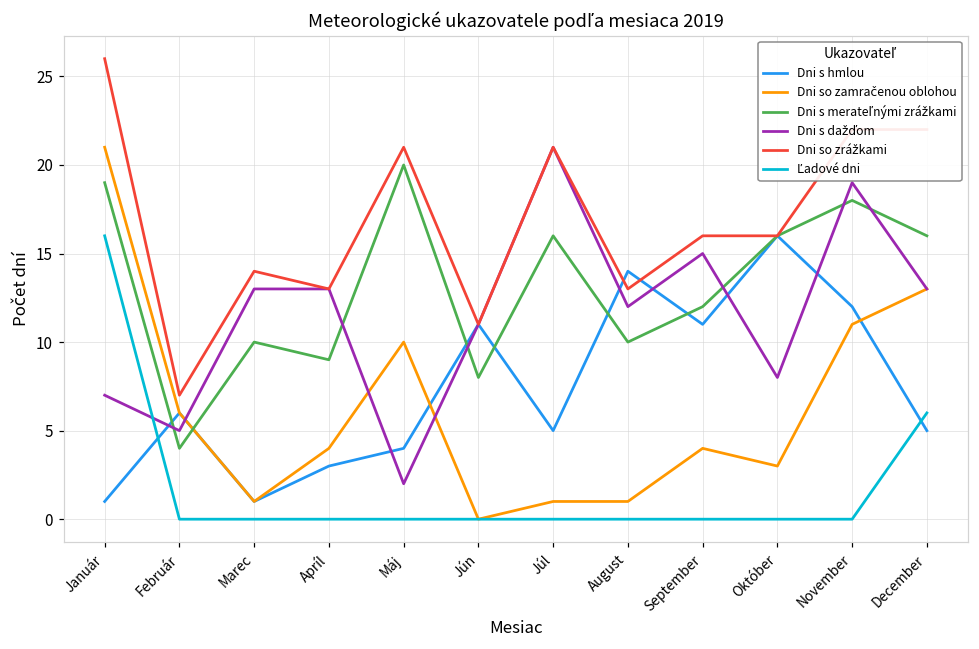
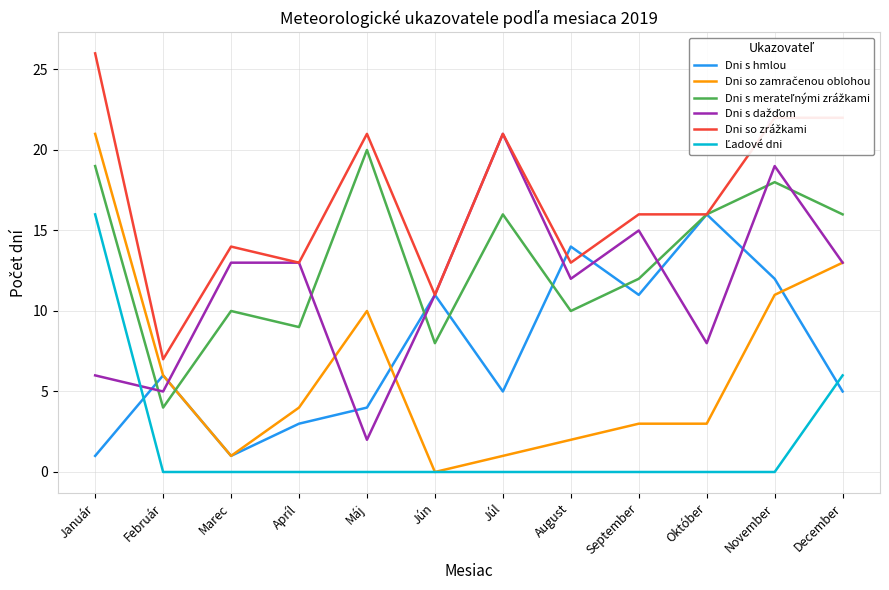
  {
    "Dni so zamračenou oblohou": {
      "Január": 21,
      "Apríl": 4,
      "Máj": 10,
      "Júl": 1,
-     "August": 1,
-     "September": 4,
+     "August": 2,
+     "September": 3,
      "Október": 3,
      "November": 11
    },
    "Dni s merateľnými zrážkami": {
      "Január": 19,
      "Február": 4,
      "Marec": 10,
      "Apríl": 9,
      "Máj": 20,
      "Jún": 8,
      "Júl": 16,
      "August": 10,
      "September": 12,
      "November": 18,
      "December": 16
    },
    "Dni s dažďom": {
-     "Január": 7,
+     "Január": 6,
      "Február": 5,
      "Marec": 13,
      "Máj": 2,
      "August": 12,
      "September": 15,
      "Október": 8,
      "November": 19
    },
    "Dni so zrážkami": {
      "Január": 26,
      "Február": 7,
      "Marec": 14,
      "Máj": 21,
      "August": 13,
      "September": 16
    }
  }
